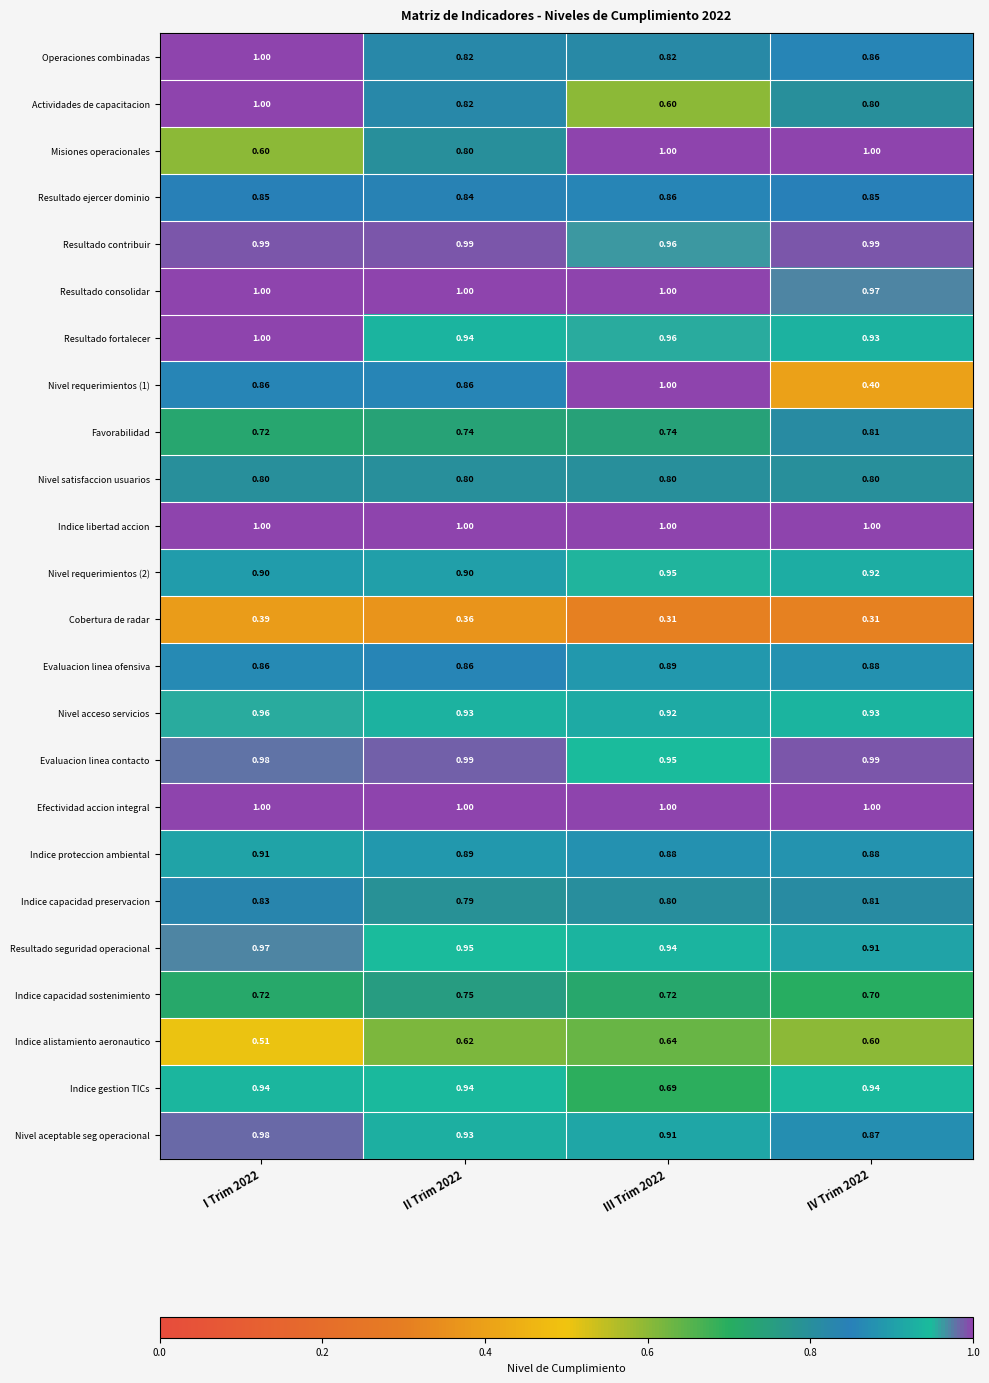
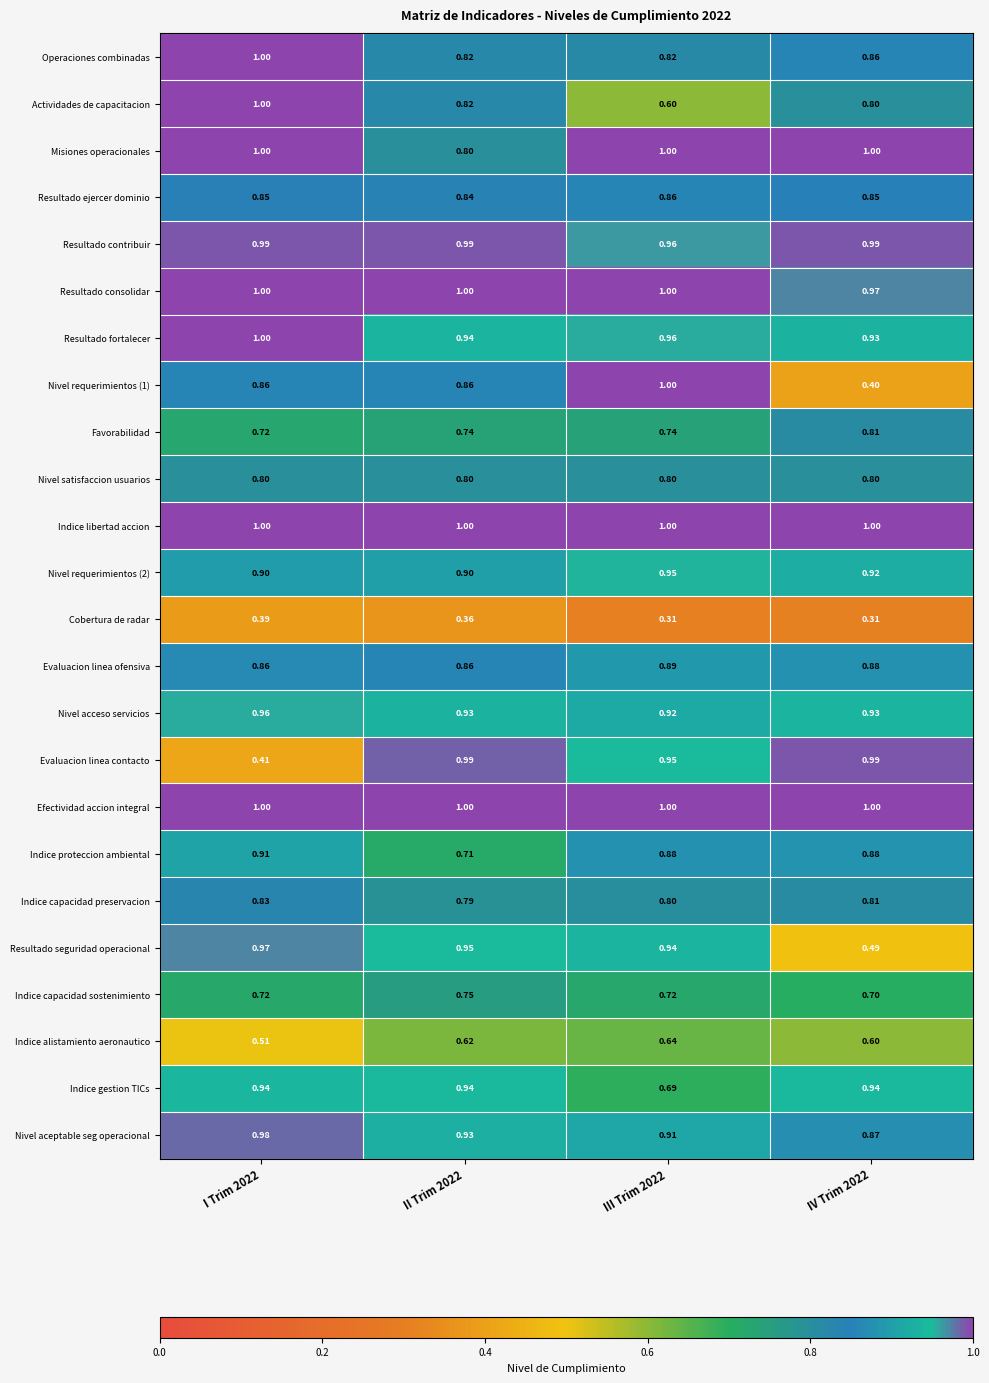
  {
    "Operaciones combinadas": {
      "I Trim 2022": 1.00,
      "II Trim 2022": 0.82,
      "III Trim 2022": 0.82,
      "IV Trim 2022": 0.86
    },
    "Actividades de capacitacion": {
      "I Trim 2022": 1.00,
      "II Trim 2022": 0.82,
      "III Trim 2022": 0.60,
      "IV Trim 2022": 0.80
    },
    "Misiones operacionales": {
-     "I Trim 2022": 0.60,
+     "I Trim 2022": 1.00,
      "II Trim 2022": 0.80,
      "III Trim 2022": 1.00,
      "IV Trim 2022": 1.00
    },
    "Resultado ejercer dominio": {
      "I Trim 2022": 0.85,
      "II Trim 2022": 0.84,
      "III Trim 2022": 0.86,
      "IV Trim 2022": 0.85
    },
    "Resultado contribuir": {
      "I Trim 2022": 0.99,
      "II Trim 2022": 0.99,
      "III Trim 2022": 0.96,
      "IV Trim 2022": 0.99
    },
    "Resultado consolidar": {
      "I Trim 2022": 1.00,
      "II Trim 2022": 1.00,
      "III Trim 2022": 1.00,
      "IV Trim 2022": 0.97
    },
    "Resultado fortalecer": {
      "I Trim 2022": 1.00,
      "II Trim 2022": 0.94,
      "III Trim 2022": 0.96,
      "IV Trim 2022": 0.93
    },
    "Nivel requerimientos (1)": {
      "I Trim 2022": 0.86,
      "II Trim 2022": 0.86,
      "III Trim 2022": 1.00,
      "IV Trim 2022": 0.40
    },
    "Favorabilidad": {
      "I Trim 2022": 0.72,
      "II Trim 2022": 0.74,
      "III Trim 2022": 0.74,
      "IV Trim 2022": 0.81
    },
    "Nivel satisfaccion usuarios": {
      "I Trim 2022": 0.80,
      "II Trim 2022": 0.80,
      "III Trim 2022": 0.80,
      "IV Trim 2022": 0.80
    },
    "Indice libertad accion": {
      "I Trim 2022": 1.00,
      "II Trim 2022": 1.00,
      "III Trim 2022": 1.00,
      "IV Trim 2022": 1.00
    },
    "Nivel requerimientos (2)": {
      "I Trim 2022": 0.90,
      "II Trim 2022": 0.90,
      "III Trim 2022": 0.95,
      "IV Trim 2022": 0.92
    },
    "Cobertura de radar": {
      "I Trim 2022": 0.39,
      "II Trim 2022": 0.36,
      "III Trim 2022": 0.31,
      "IV Trim 2022": 0.31
    },
    "Evaluacion linea ofensiva": {
      "I Trim 2022": 0.86,
      "II Trim 2022": 0.86,
      "III Trim 2022": 0.89,
      "IV Trim 2022": 0.88
    },
    "Nivel acceso servicios": {
      "I Trim 2022": 0.96,
      "II Trim 2022": 0.93,
      "III Trim 2022": 0.92,
      "IV Trim 2022": 0.93
    },
    "Evaluacion linea contacto": {
-     "I Trim 2022": 0.98,
+     "I Trim 2022": 0.41,
      "II Trim 2022": 0.99,
      "III Trim 2022": 0.95,
      "IV Trim 2022": 0.99
    },
    "Efectividad accion integral": {
      "I Trim 2022": 1.00,
      "II Trim 2022": 1.00,
      "III Trim 2022": 1.00,
      "IV Trim 2022": 1.00
    },
    "Indice proteccion ambiental": {
      "I Trim 2022": 0.91,
-     "II Trim 2022": 0.89,
+     "II Trim 2022": 0.71,
      "III Trim 2022": 0.88,
      "IV Trim 2022": 0.88
    },
    "Indice capacidad preservacion": {
      "I Trim 2022": 0.83,
      "II Trim 2022": 0.79,
      "III Trim 2022": 0.80,
      "IV Trim 2022": 0.81
    },
    "Resultado seguridad operacional": {
      "I Trim 2022": 0.97,
      "II Trim 2022": 0.95,
      "III Trim 2022": 0.94,
-     "IV Trim 2022": 0.91
+     "IV Trim 2022": 0.49
    },
    "Indice capacidad sostenimiento": {
      "I Trim 2022": 0.72,
      "II Trim 2022": 0.75,
      "III Trim 2022": 0.72,
      "IV Trim 2022": 0.70
    },
    "Indice alistamiento aeronautico": {
      "I Trim 2022": 0.51,
      "II Trim 2022": 0.62,
      "III Trim 2022": 0.64,
      "IV Trim 2022": 0.60
    },
    "Indice gestion TICs": {
      "I Trim 2022": 0.94,
      "II Trim 2022": 0.94,
      "III Trim 2022": 0.69,
      "IV Trim 2022": 0.94
    },
    "Nivel aceptable seg operacional": {
      "I Trim 2022": 0.98,
      "II Trim 2022": 0.93,
      "III Trim 2022": 0.91,
      "IV Trim 2022": 0.87
    }
  }
